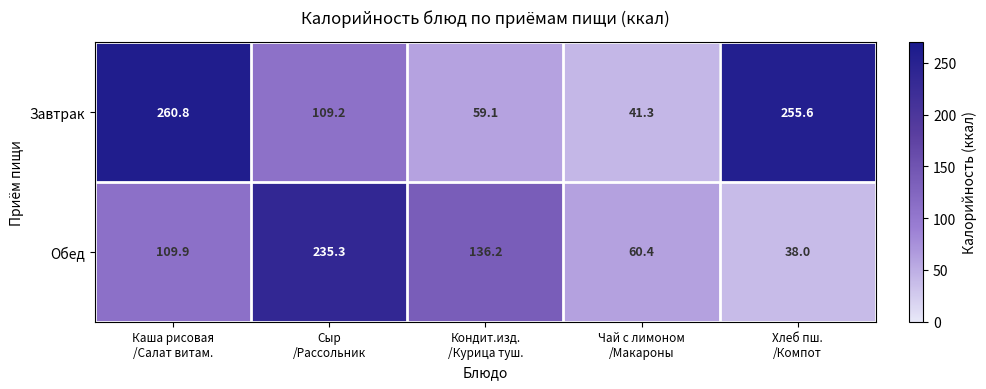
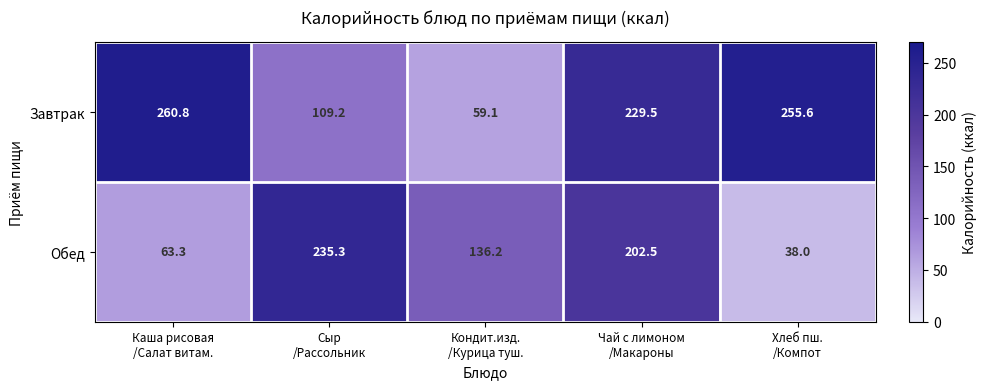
  {
    "Завтрак": {
      "Каша рисовая /Салат витам.": 260.8,
      "Сыр /Рассольник": 109.2,
      "Кондит.изд. /Курица туш.": 59.1,
-     "Чай с лимоном /Макароны": 41.3,
+     "Чай с лимоном /Макароны": 229.5,
      "Хлеб пш. /Компот": 255.6
    },
    "Обед": {
-     "Каша рисовая /Салат витам.": 109.9,
+     "Каша рисовая /Салат витам.": 63.3,
      "Сыр /Рассольник": 235.3,
      "Кондит.изд. /Курица туш.": 136.2,
-     "Чай с лимоном /Макароны": 60.4,
+     "Чай с лимоном /Макароны": 202.5,
      "Хлеб пш. /Компот": 38.0
    }
  }
